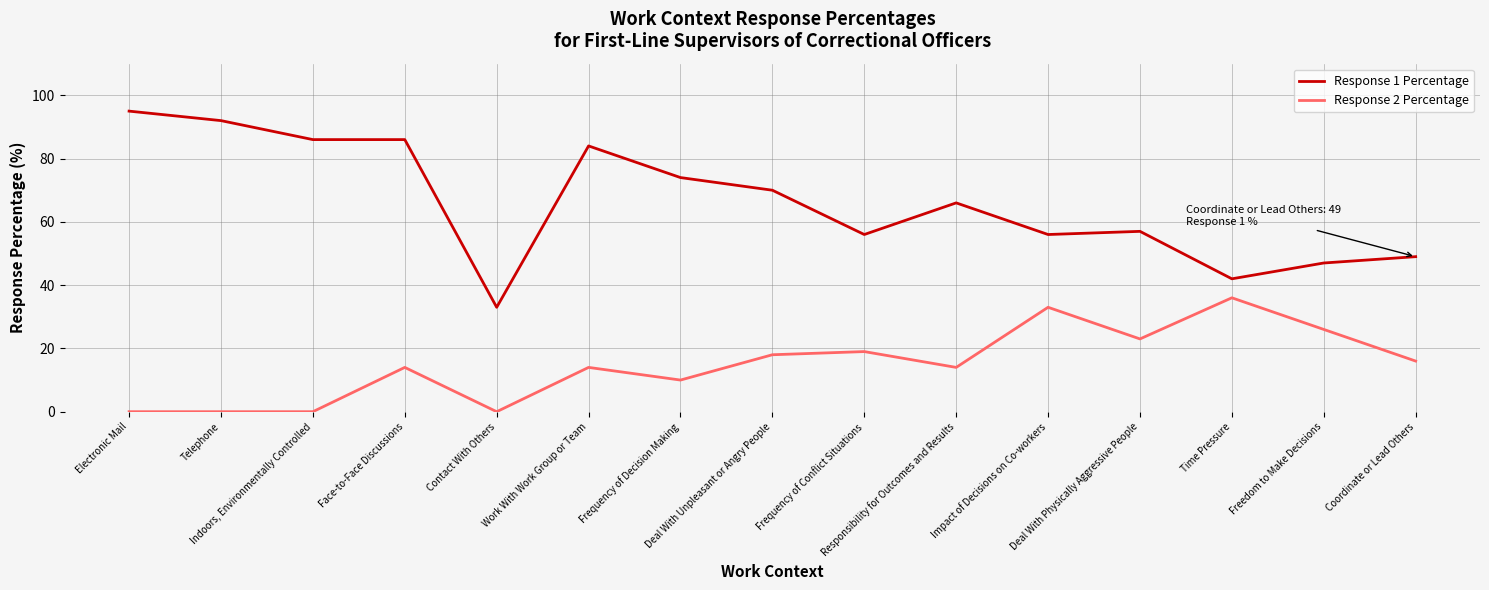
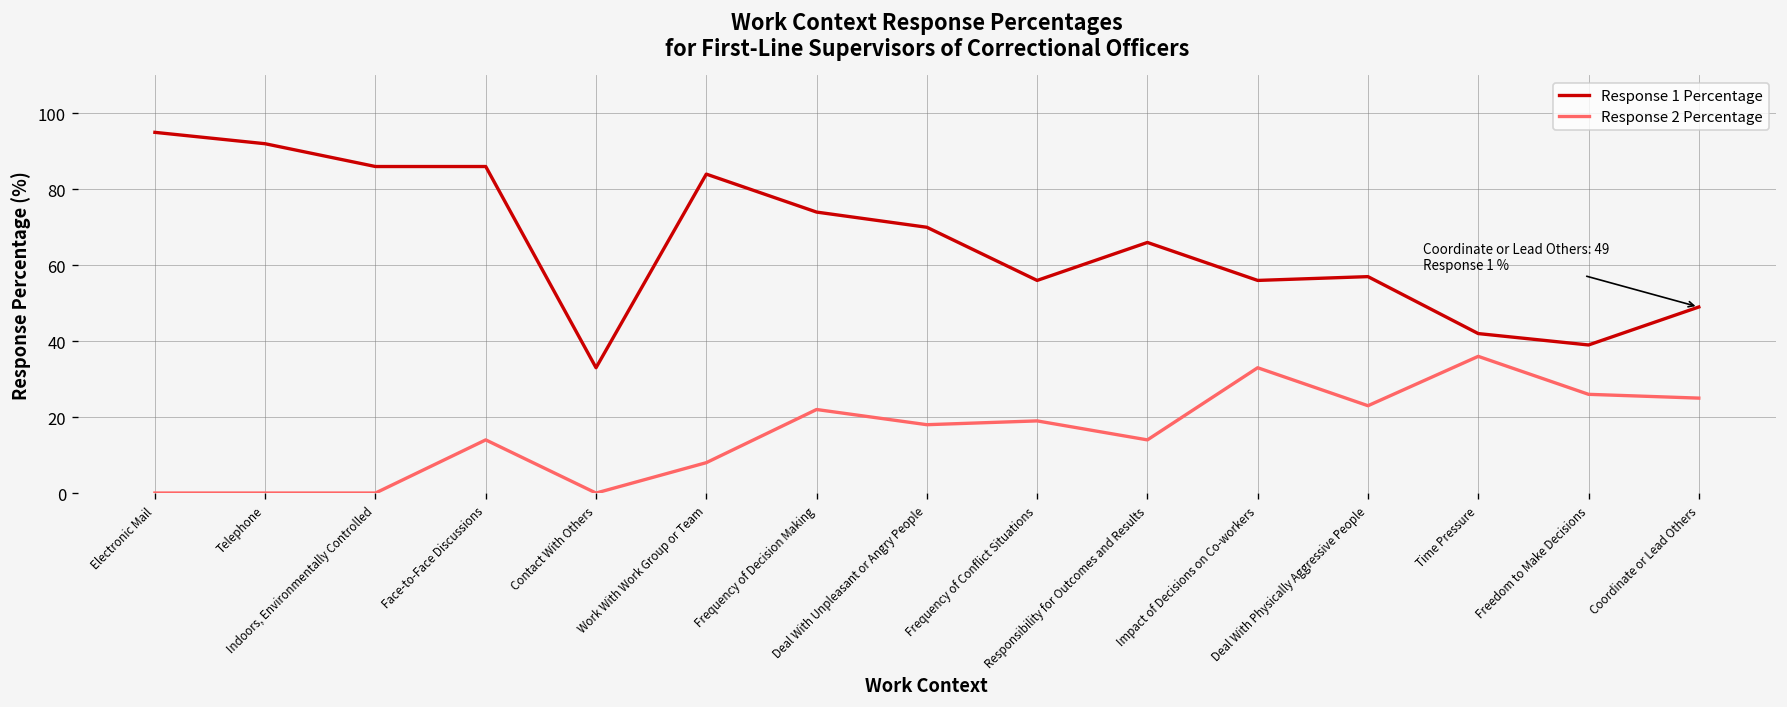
  {
    "Response 1 Percentage": {
      "Electronic Mail": 95,
      "Telephone": 92,
      "Indoors, Environmentally Controlled": 86,
      "Face-to-Face Discussions": 86,
      "Contact With Others": 33,
      "Work With Work Group or Team": 84,
      "Frequency of Decision Making": 74,
      "Deal With Unpleasant or Angry People": 70,
      "Frequency of Conflict Situations": 56,
      "Responsibility for Outcomes and Results": 66,
      "Impact of Decisions on Co-workers": 56,
      "Deal With Physically Aggressive People": 57,
      "Time Pressure": 42,
-     "Freedom to Make Decisions": 47
+     "Freedom to Make Decisions": 39
    },
    "Response 2 Percentage": {
      "Electronic Mail": 0,
      "Telephone": 0,
      "Indoors, Environmentally Controlled": 0,
      "Face-to-Face Discussions": 14,
      "Contact With Others": 0,
-     "Work With Work Group or Team": 14,
-     "Frequency of Decision Making": 10,
+     "Work With Work Group or Team": 8,
+     "Frequency of Decision Making": 22,
      "Deal With Unpleasant or Angry People": 18,
      "Frequency of Conflict Situations": 19,
      "Responsibility for Outcomes and Results": 14,
      "Impact of Decisions on Co-workers": 33,
      "Deal With Physically Aggressive People": 23,
      "Time Pressure": 36,
      "Freedom to Make Decisions": 26,
-     "Coordinate or Lead Others": 16
+     "Coordinate or Lead Others": 25
    }
  }
